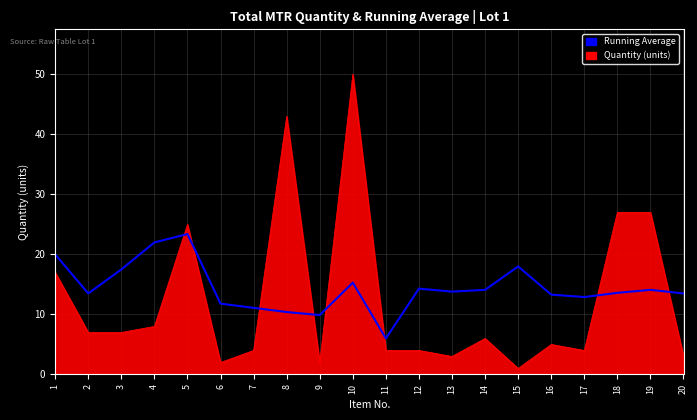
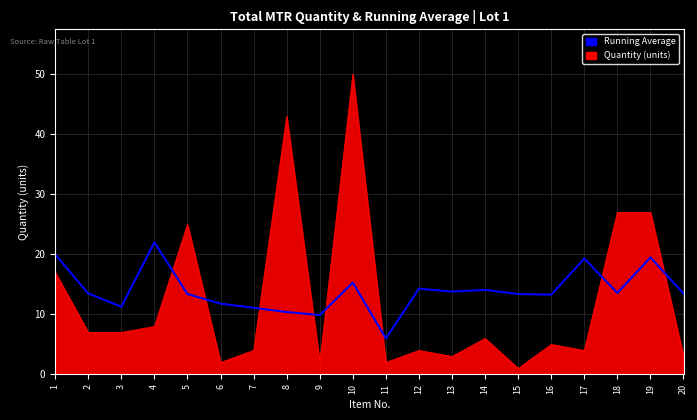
  {
    "Quantity (units)": {
      "1": 17,
      "2": 7,
      "3": 7,
      "4": 8,
      "5": 25,
      "6": 2,
      "7": 4,
      "8": 43,
      "9": 2,
      "10": 50,
-     "11": 4,
+     "11": 2,
      "12": 4,
      "13": 3,
      "14": 6,
      "15": 1,
      "16": 5,
      "17": 4,
      "18": 27,
      "19": 27,
      "20": 3
    },
    "Running Average": {
      "1": 20,
      "2": 14,
-     "3": 18,
+     "3": 11,
      "4": 22,
-     "5": 23,
+     "5": 13,
      "6": 12,
      "7": 11,
      "8": 10,
      "9": 10,
      "10": 15,
      "11": 6,
      "12": 14,
      "13": 14,
      "14": 14,
-     "15": 18,
+     "15": 13,
      "16": 13,
-     "17": 13,
+     "17": 19,
      "18": 14,
-     "19": 14,
+     "19": 20,
      "20": 14
    }
  }
